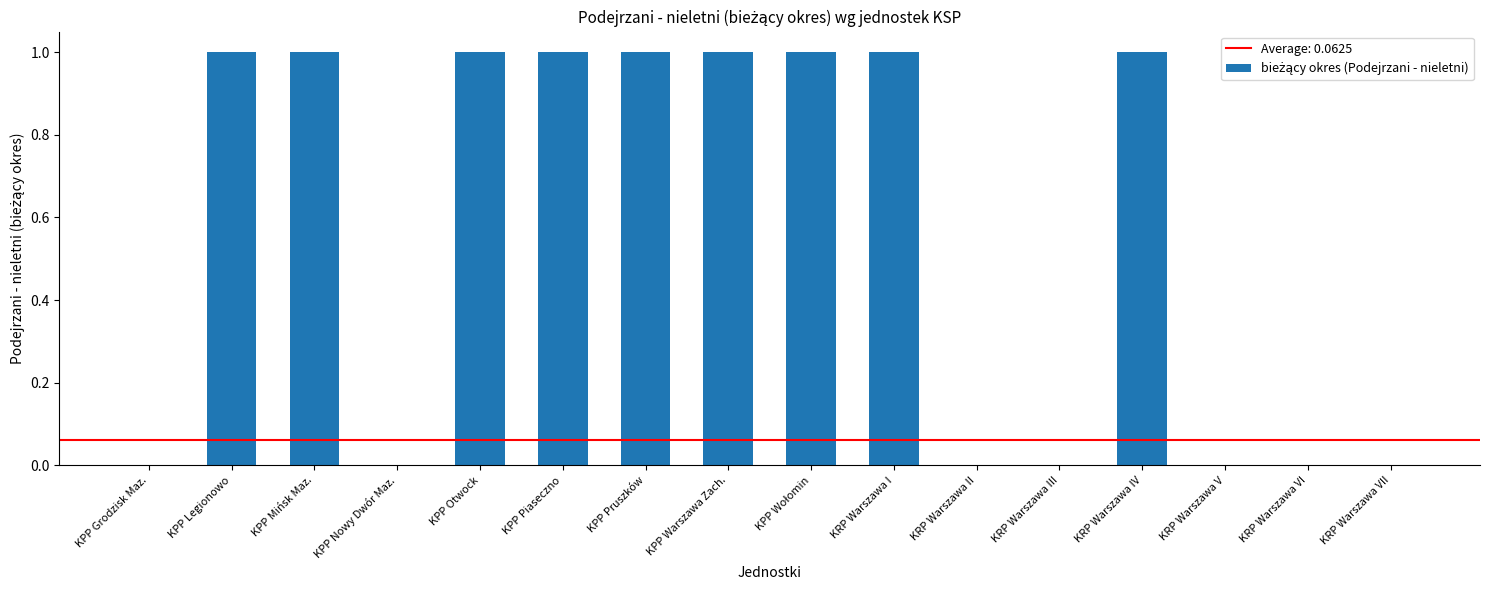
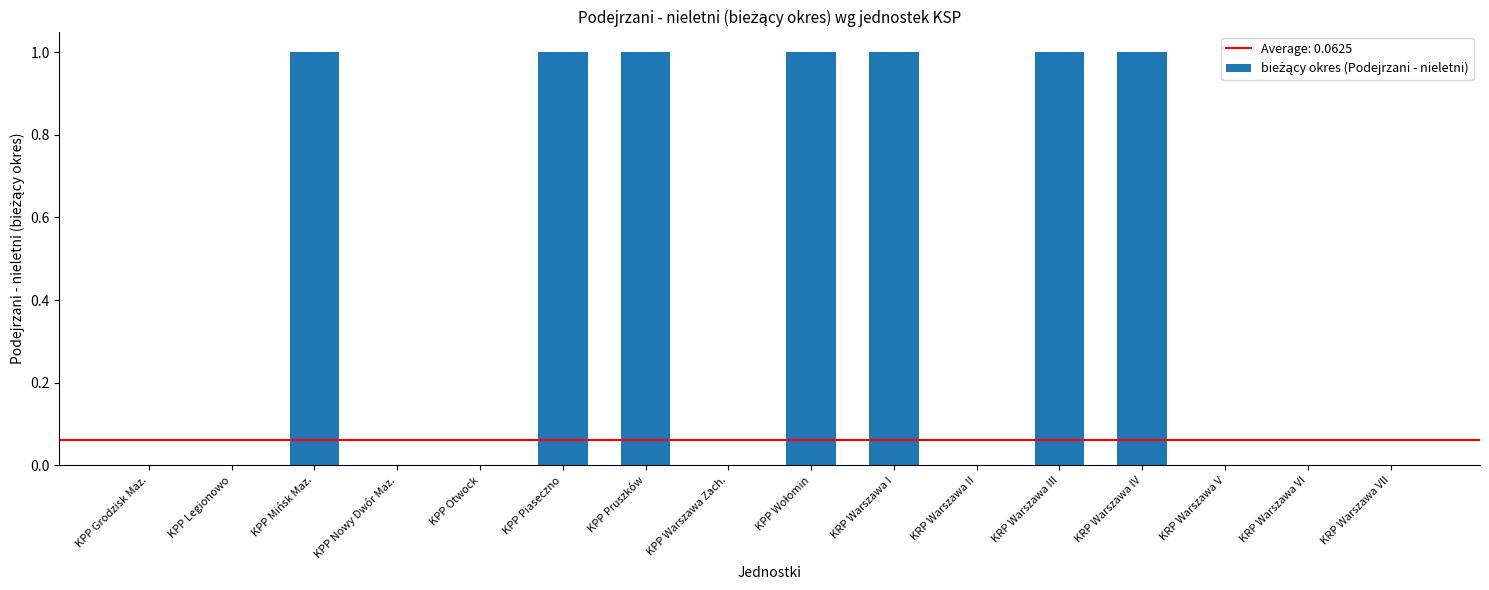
  {
    "KPP Grodzisk Maz.": 0,
-   "KPP Legionowo": 1,
+   "KPP Legionowo": 0,
    "KPP Mińsk Maz.": 1,
    "KPP Nowy Dwór Maz.": 0,
-   "KPP Otwock": 1,
+   "KPP Otwock": 0,
    "KPP Piaseczno": 1,
    "KPP Pruszków": 1,
-   "KPP Warszawa Zach.": 1,
+   "KPP Warszawa Zach.": 0,
    "KPP Wołomin": 1,
    "KRP Warszawa I": 1,
    "KRP Warszawa II": 0,
-   "KRP Warszawa III": 0,
+   "KRP Warszawa III": 1,
    "KRP Warszawa IV": 1,
    "KRP Warszawa V": 0,
    "KRP Warszawa VI": 0,
    "KRP Warszawa VII": 0
  }
